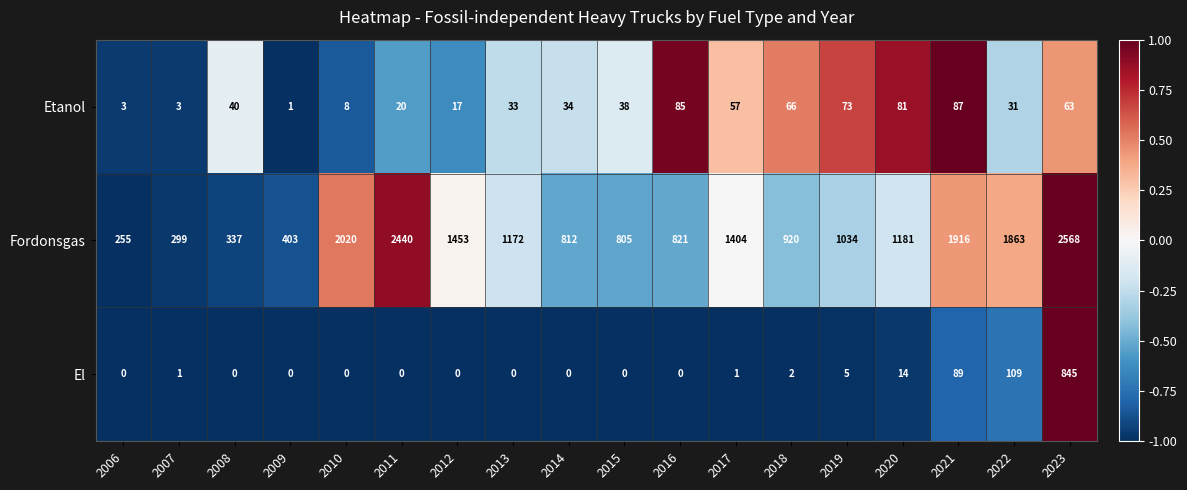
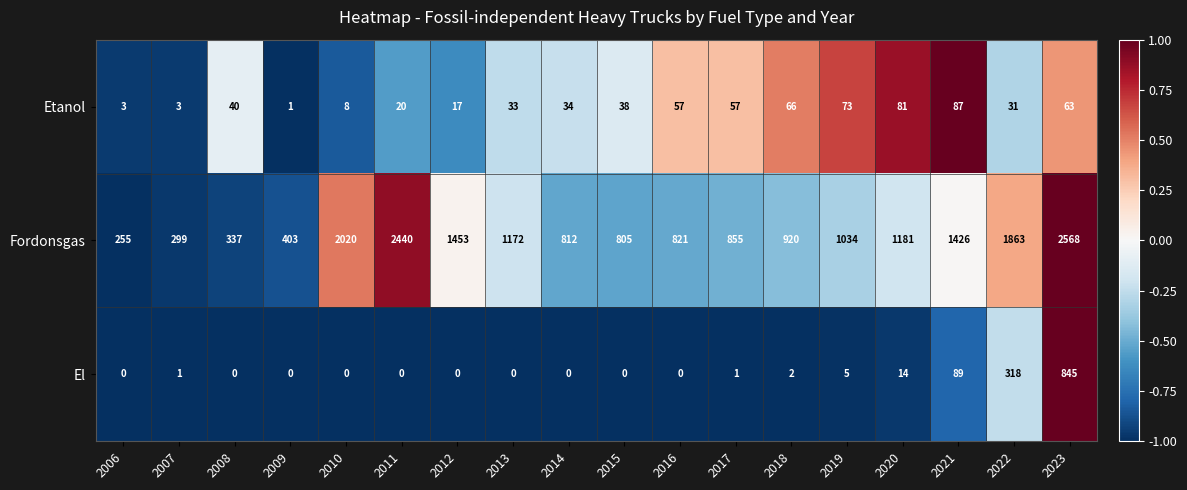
  {
    "Etanol": {
      "2006": 3,
      "2007": 3,
      "2008": 40,
      "2009": 1,
      "2010": 8,
      "2011": 20,
      "2012": 17,
      "2013": 33,
      "2014": 34,
      "2015": 38,
-     "2016": 85,
+     "2016": 57,
      "2017": 57,
      "2018": 66,
      "2019": 73,
      "2020": 81,
      "2021": 87,
      "2022": 31,
      "2023": 63
    },
    "Fordonsgas": {
      "2006": 255,
      "2007": 299,
      "2008": 337,
      "2009": 403,
      "2010": 2020,
      "2011": 2440,
      "2012": 1453,
      "2013": 1172,
      "2014": 812,
      "2015": 805,
      "2016": 821,
-     "2017": 1404,
+     "2017": 855,
      "2018": 920,
      "2019": 1034,
      "2020": 1181,
-     "2021": 1916,
+     "2021": 1426,
      "2022": 1863,
      "2023": 2568
    },
    "El": {
      "2006": 0,
      "2007": 1,
      "2008": 0,
      "2009": 0,
      "2010": 0,
      "2011": 0,
      "2012": 0,
      "2013": 0,
      "2014": 0,
      "2015": 0,
      "2016": 0,
      "2017": 1,
      "2018": 2,
      "2019": 5,
      "2020": 14,
      "2021": 89,
-     "2022": 109,
+     "2022": 318,
      "2023": 845
    }
  }
